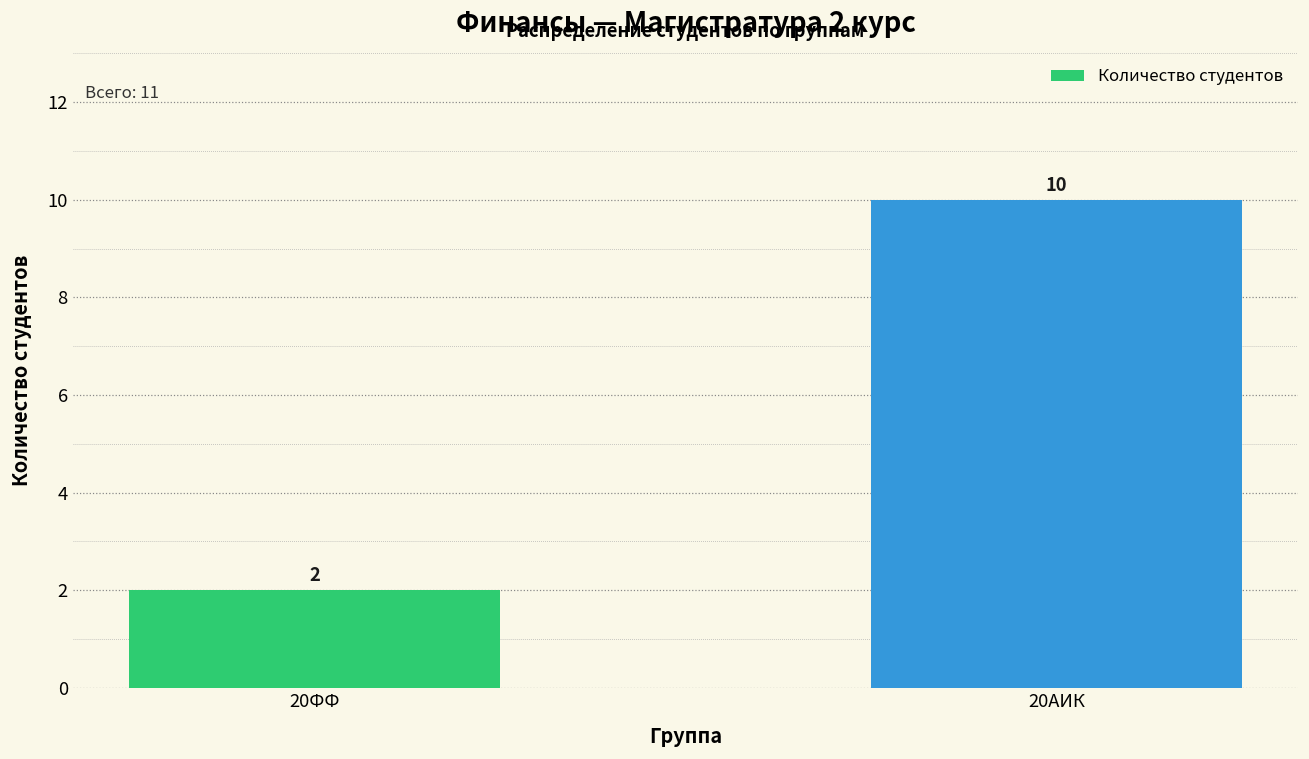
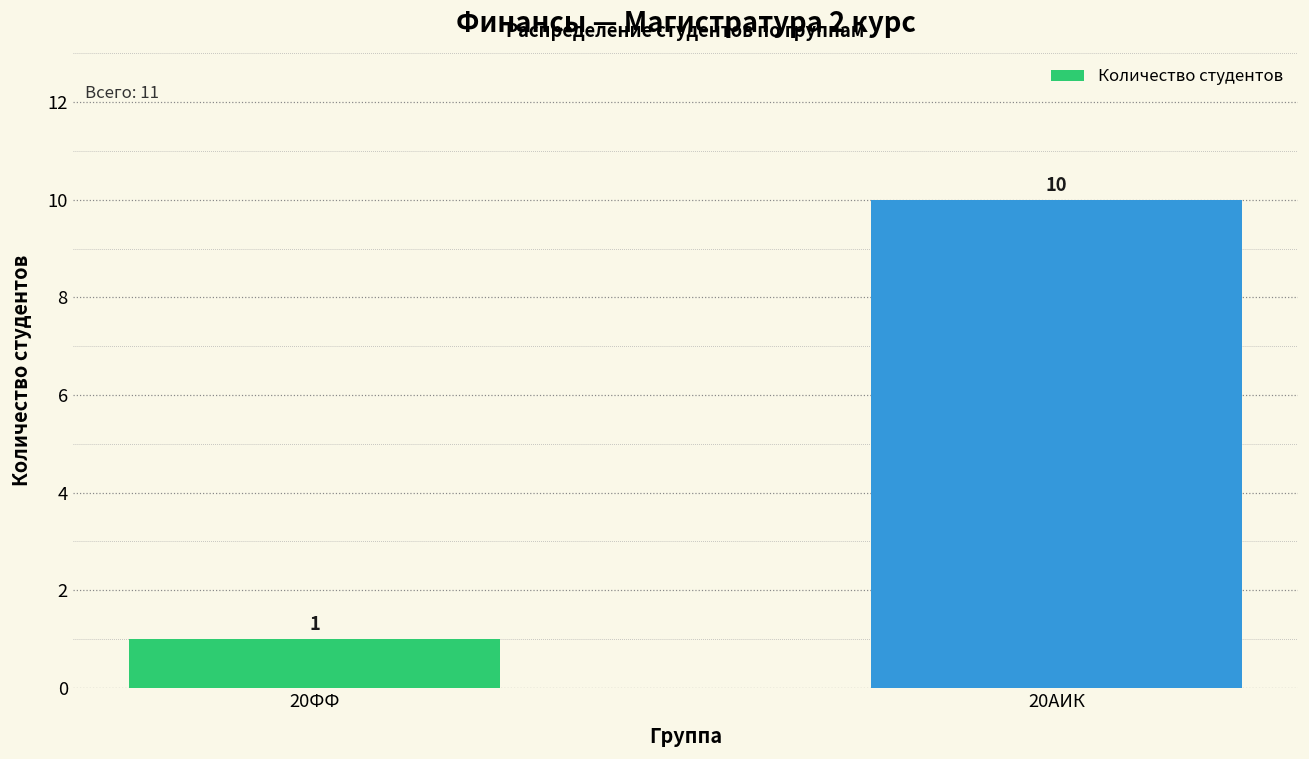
  {
-   "20ФФ": 2,
+   "20ФФ": 1,
    "20АИК": 10
  }
